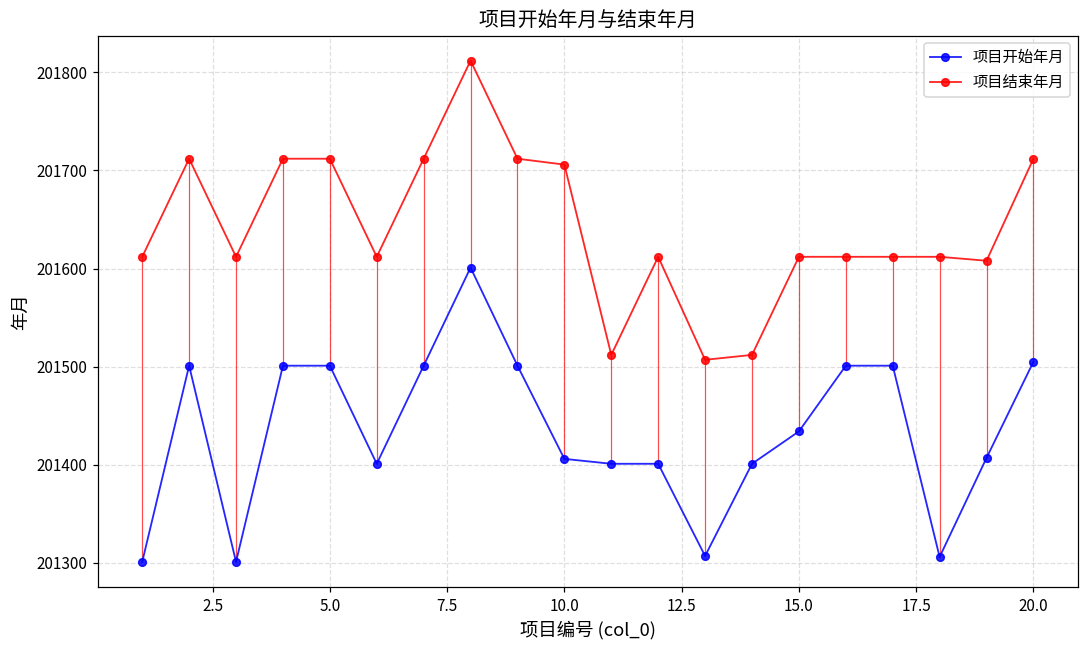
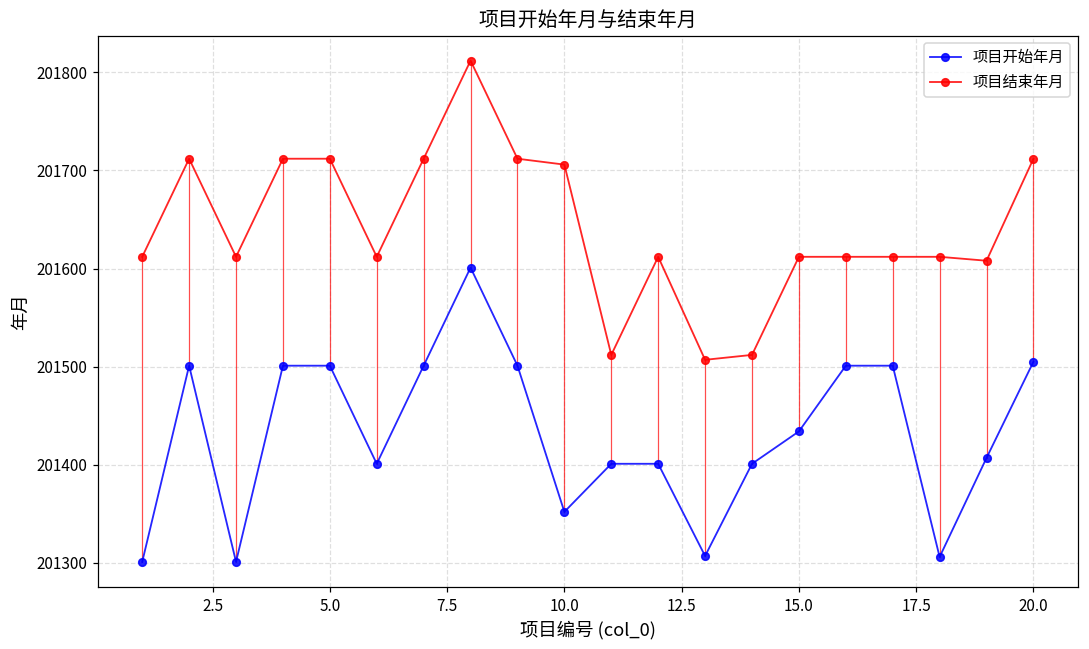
  {
    "项目开始年月": {
-     "10.0": 201410
+     "10.0": 201350
    }
  }
